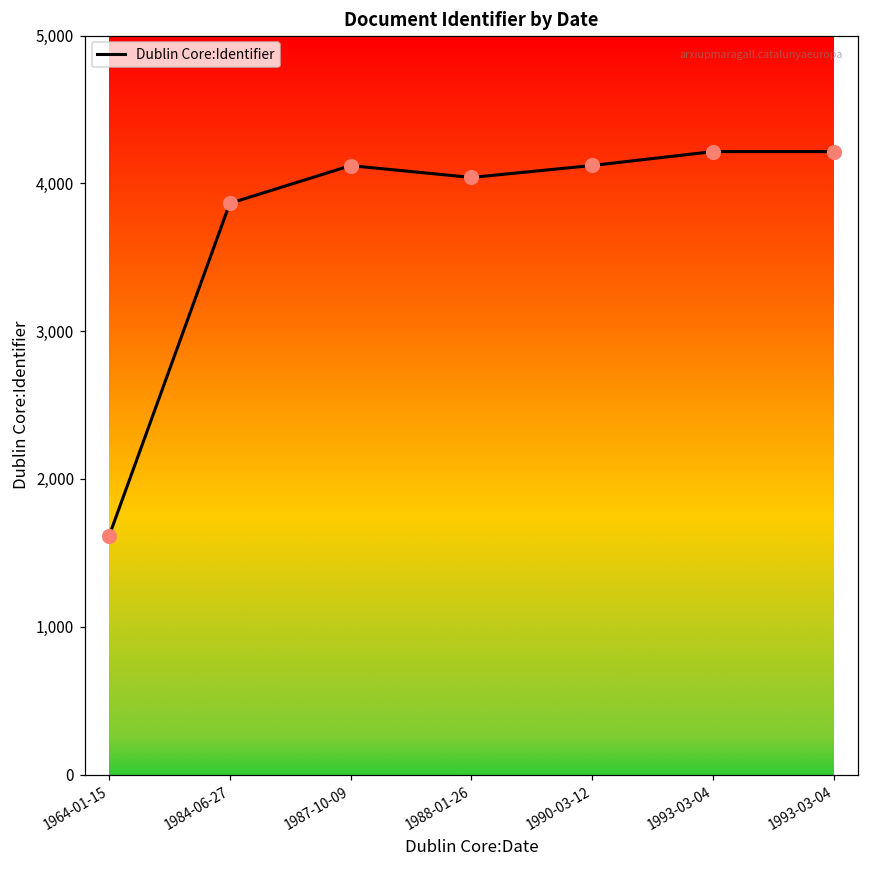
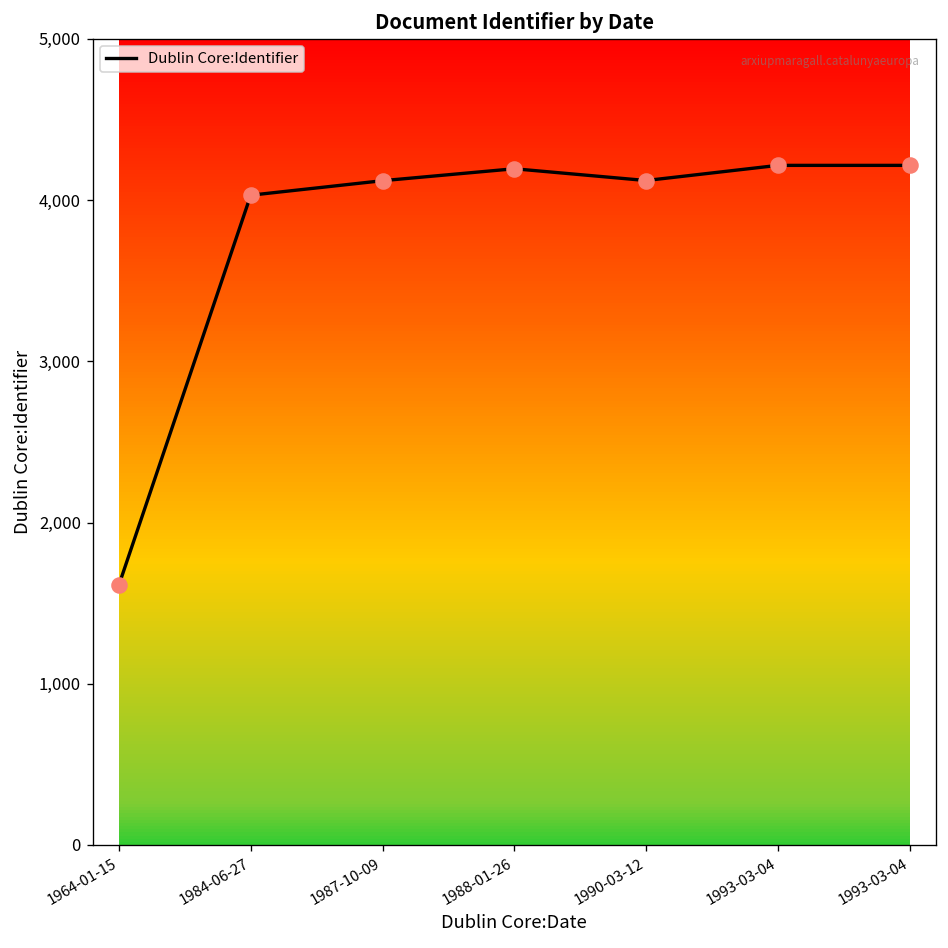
  {
    "1964-01-15": "1,610",
-   "1984-06-27": "3,870",
+   "1984-06-27": "4,030",
    "1987-10-09": "4,120",
-   "1988-01-26": "4,040",
+   "1988-01-26": "4,190",
    "1990-03-12": "4,120"
  }
